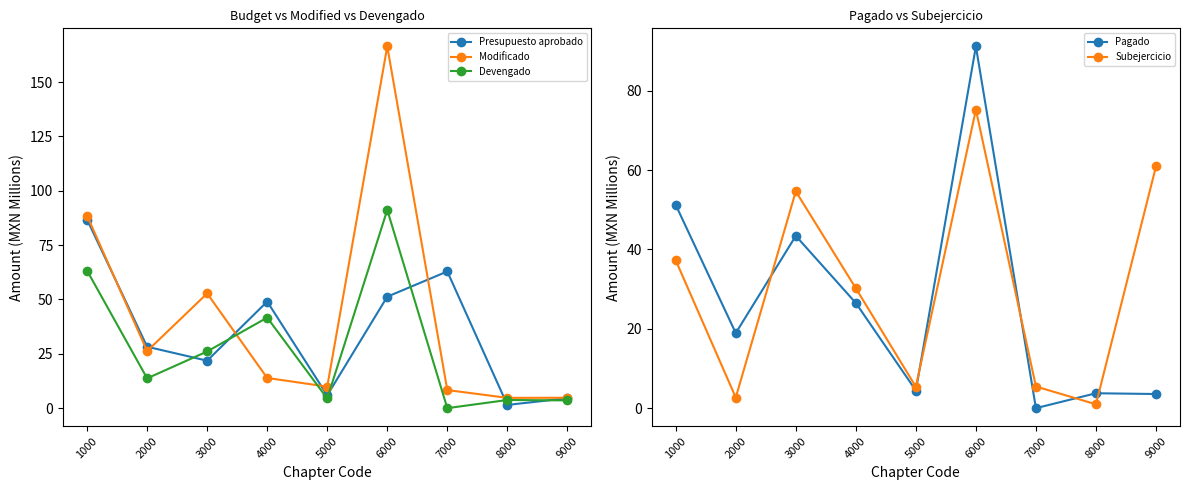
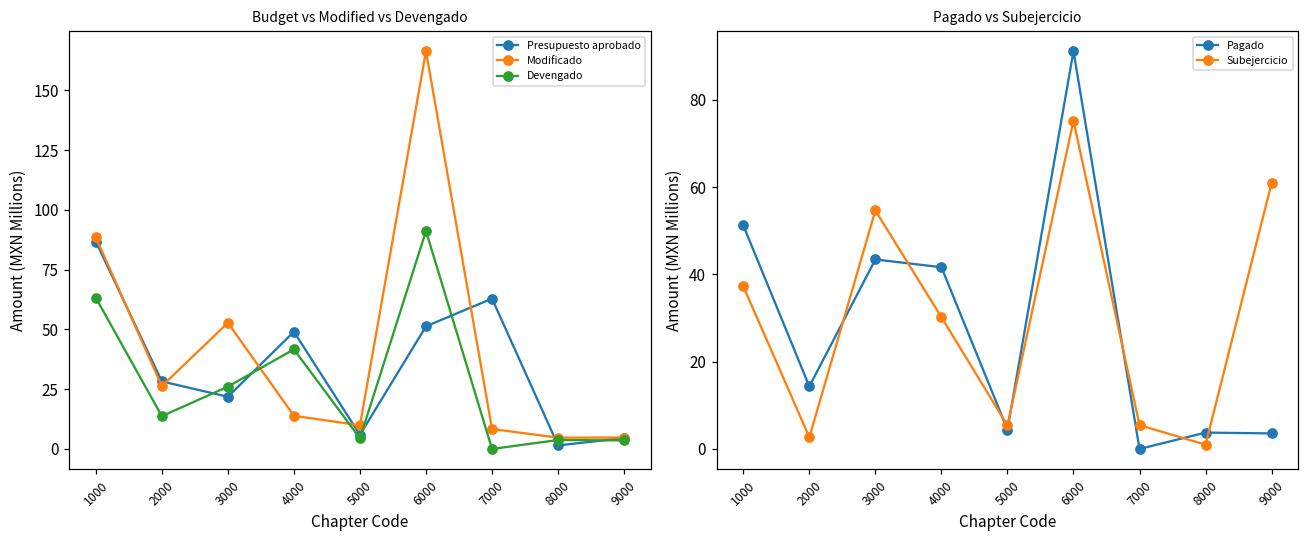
  {
    "Budget vs Modified vs Devengado": {
      "Presupuesto aprobado": {
        "1000": 87,
        "2000": 28,
        "3000": 22,
        "4000": 49,
        "5000": 6,
        "6000": 51,
        "7000": 63,
        "8000": 1
      },
      "Modificado": {
        "1000": 88,
        "2000": 26,
        "3000": 53,
        "4000": 14,
        "5000": 10,
        "6000": 166,
        "7000": 8
      },
      "Devengado": {
        "1000": 63,
        "2000": 14,
        "3000": 26,
        "4000": 42,
        "5000": 4,
        "6000": 91,
        "7000": 0
      }
    },
    "Pagado vs Subejercicio": {
      "Pagado": {
        "1000": 51,
-       "2000": 19,
+       "2000": 14,
        "3000": 43,
-       "4000": 27,
+       "4000": 42,
        "5000": 4,
        "6000": 91,
        "7000": 0,
        "8000": 4,
        "9000": 4
      },
      "Subejercicio": {
        "1000": 37,
        "2000": 3,
        "3000": 55,
        "4000": 30,
        "5000": 5,
        "6000": 75,
        "7000": 5,
        "8000": 1,
        "9000": 61
      }
    }
  }
